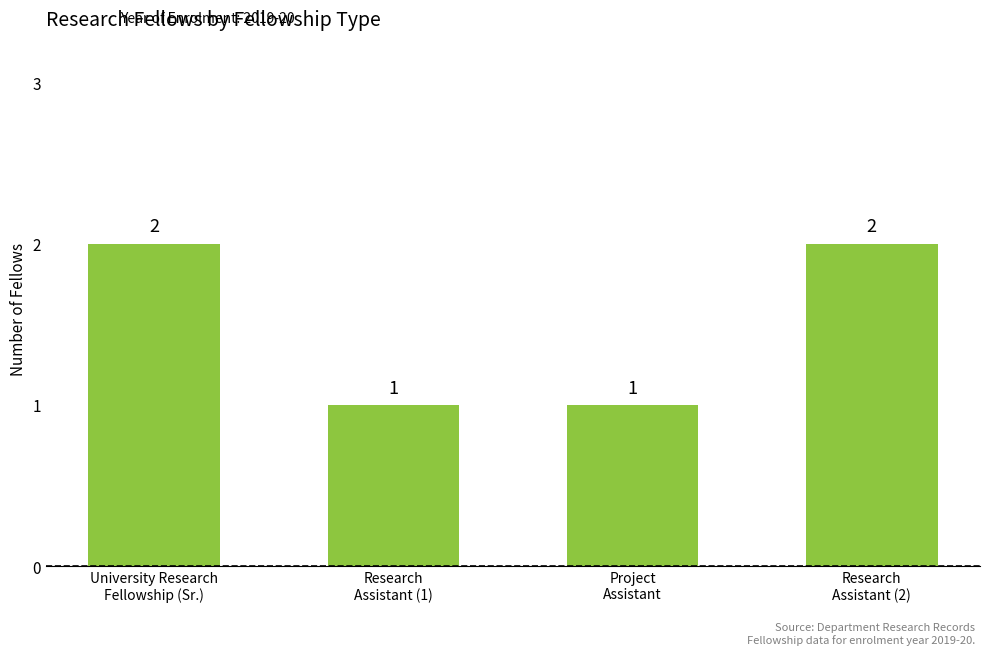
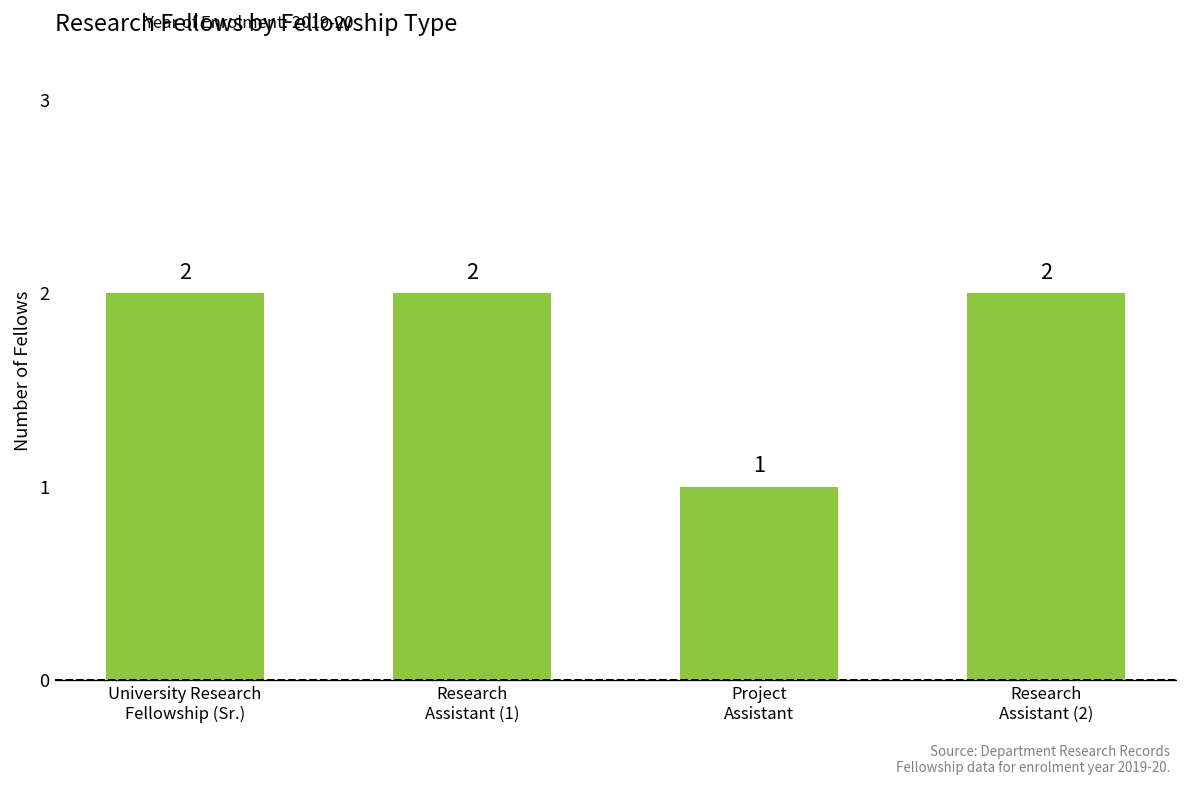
  {
    "University Research Fellowship (Sr.)": 2,
-   "Research Assistant (1)": 1,
+   "Research Assistant (1)": 2,
    "Project Assistant": 1,
    "Research Assistant (2)": 2
  }
